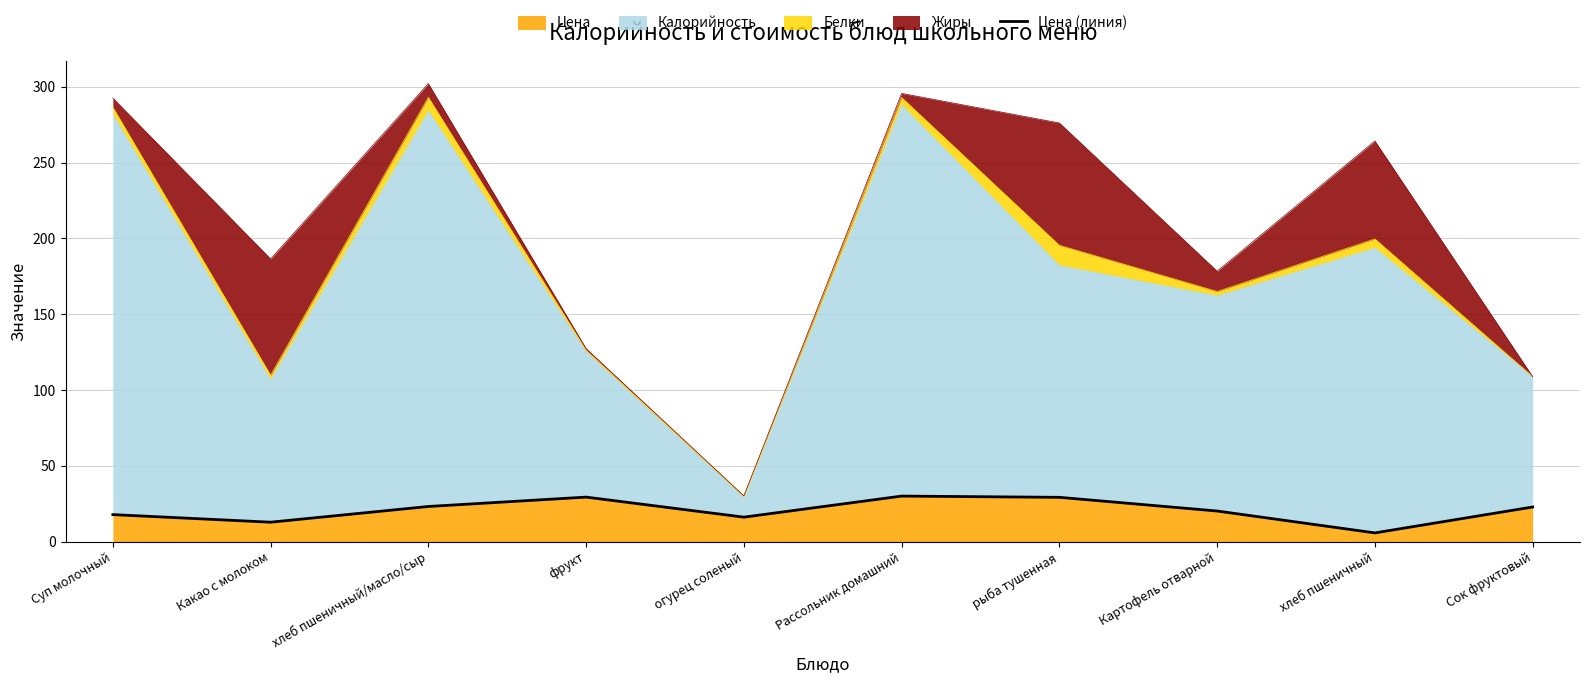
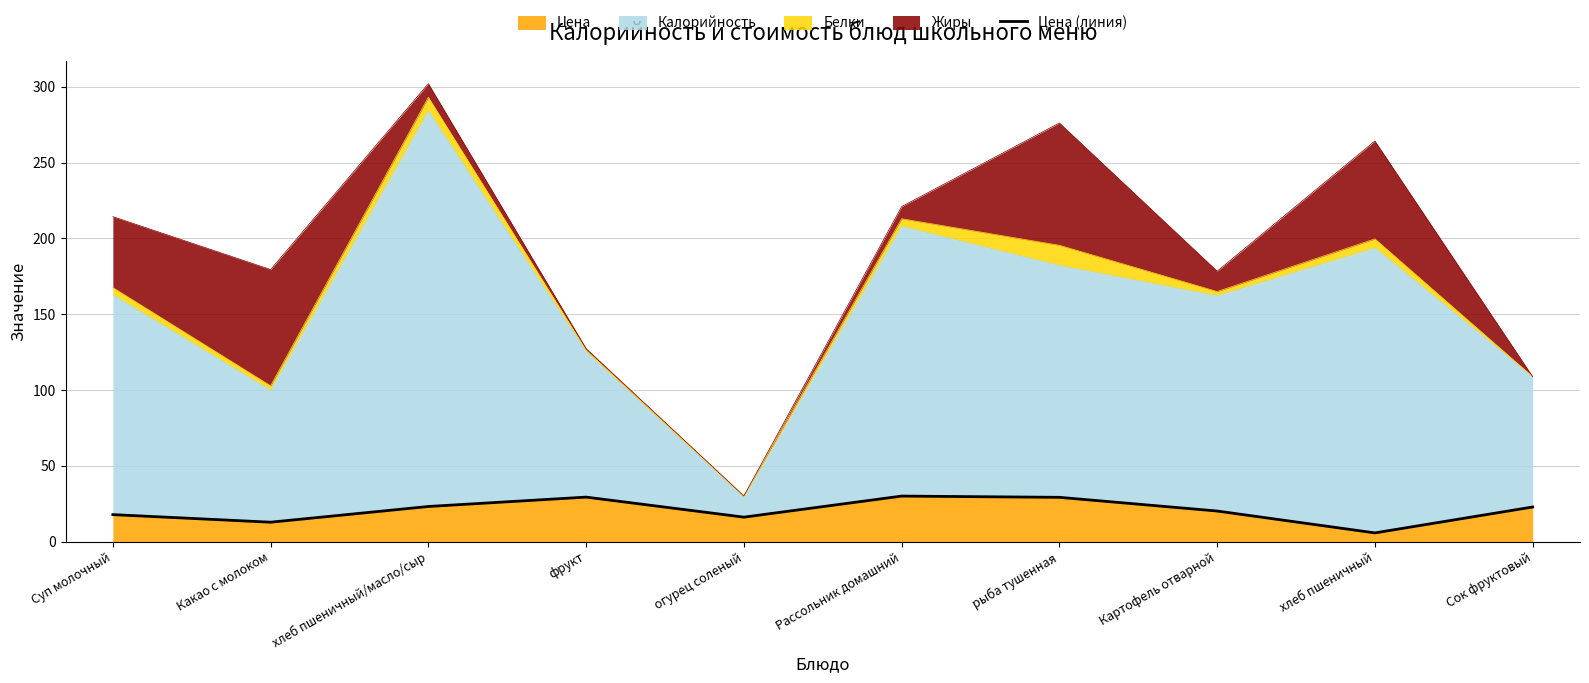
  {
    "Калорийность": {
-     "Суп молочный": 264,
-     "Какао с молоком": 94,
+     "Суп молочный": 145,
+     "Какао с молоком": 87,
      "хлеб пшеничный/масло/сыр": 261,
-     "Рассольник домашний": 258,
+     "Рассольник домашний": 178,
      "рыба тушенная": 153,
      "Картофель отварной": 142,
      "хлеб пшеничный": 188
    },
    "Жиры": {
-     "Суп молочный": 6,
+     "Суп молочный": 47,
      "Какао с молоком": 77,
      "хлеб пшеничный/масло/сыр": 9,
-     "Рассольник домашний": 3,
+     "Рассольник домашний": 8,
      "рыба тушенная": 81,
      "Картофель отварной": 13,
      "хлеб пшеничный": 65
    }
  }
